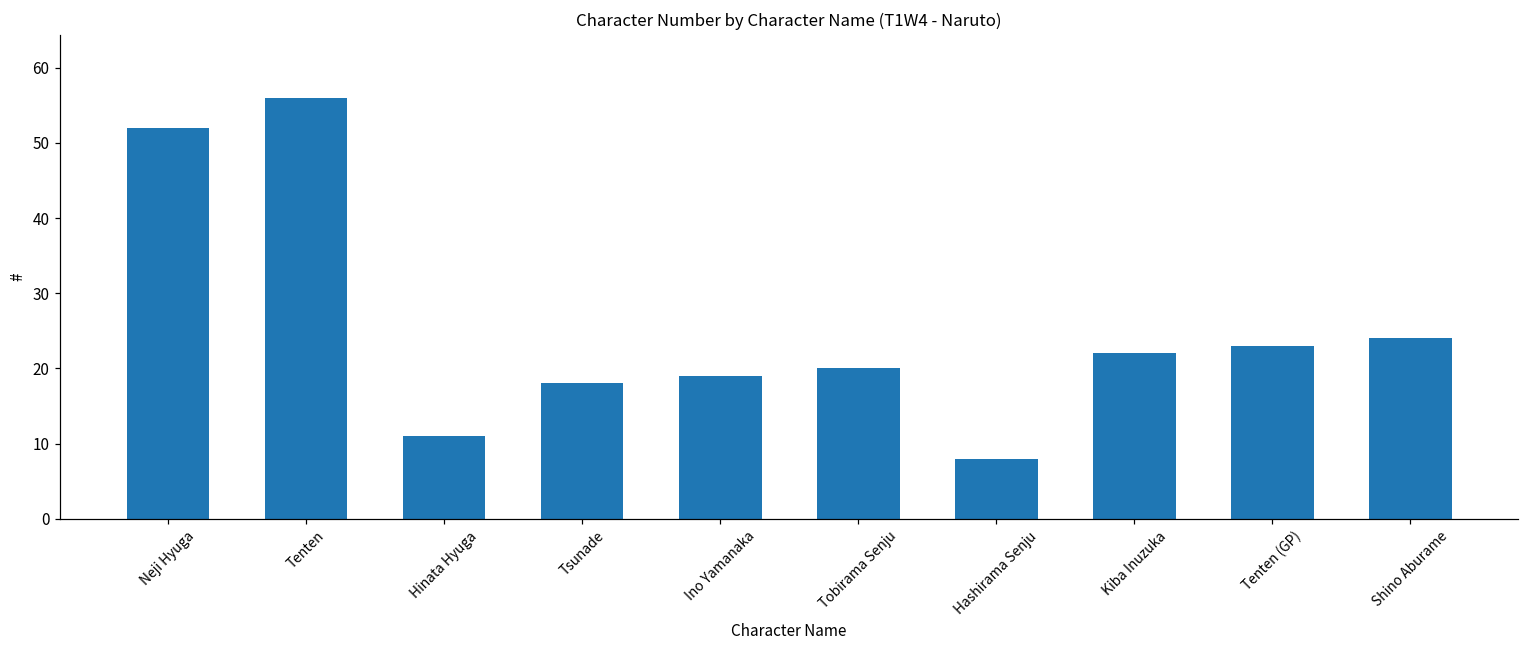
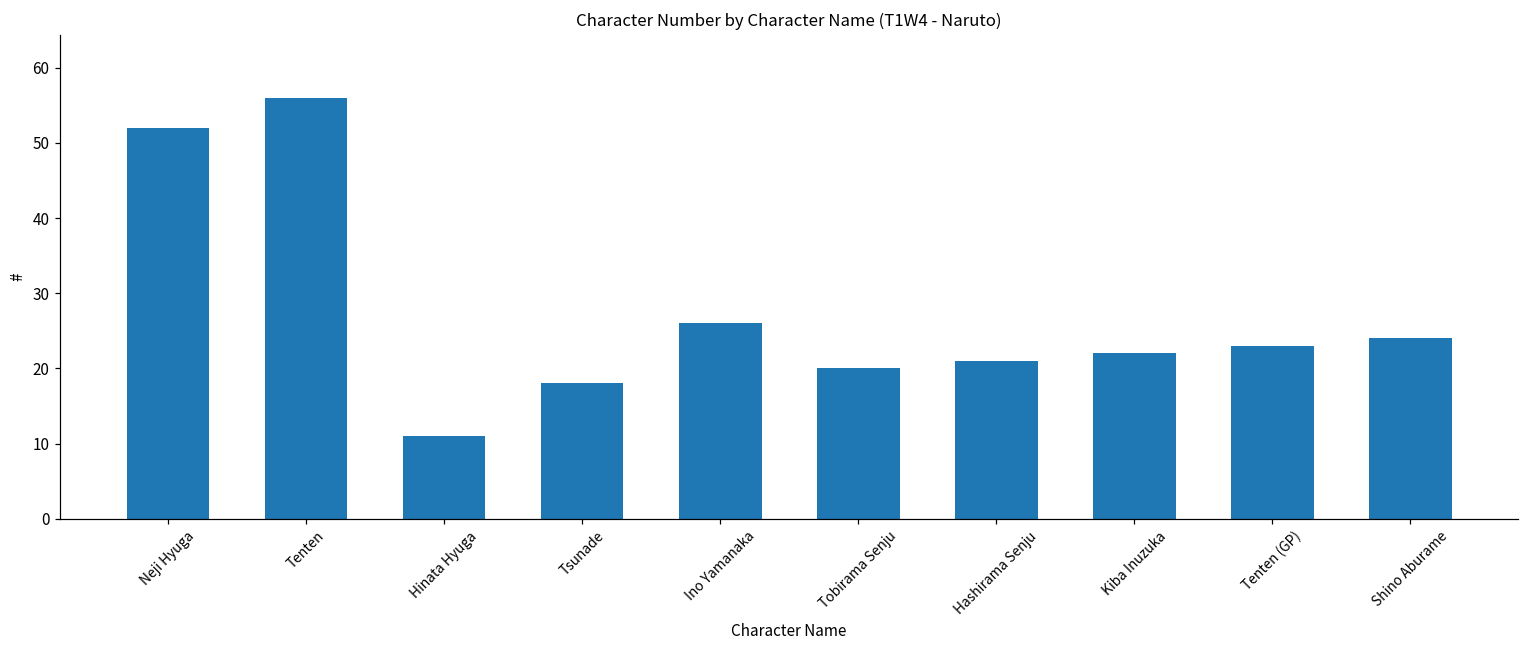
  {
    "Neji Hyuga": 52,
    "Tenten": 56,
    "Hinata Hyuga": 11,
    "Tsunade": 18,
-   "Ino Yamanaka": 19,
+   "Ino Yamanaka": 26,
    "Tobirama Senju": 20,
-   "Hashirama Senju": 8,
+   "Hashirama Senju": 21,
    "Kiba Inuzuka": 22,
    "Tenten (GP)": 23,
    "Shino Aburame": 24
  }
